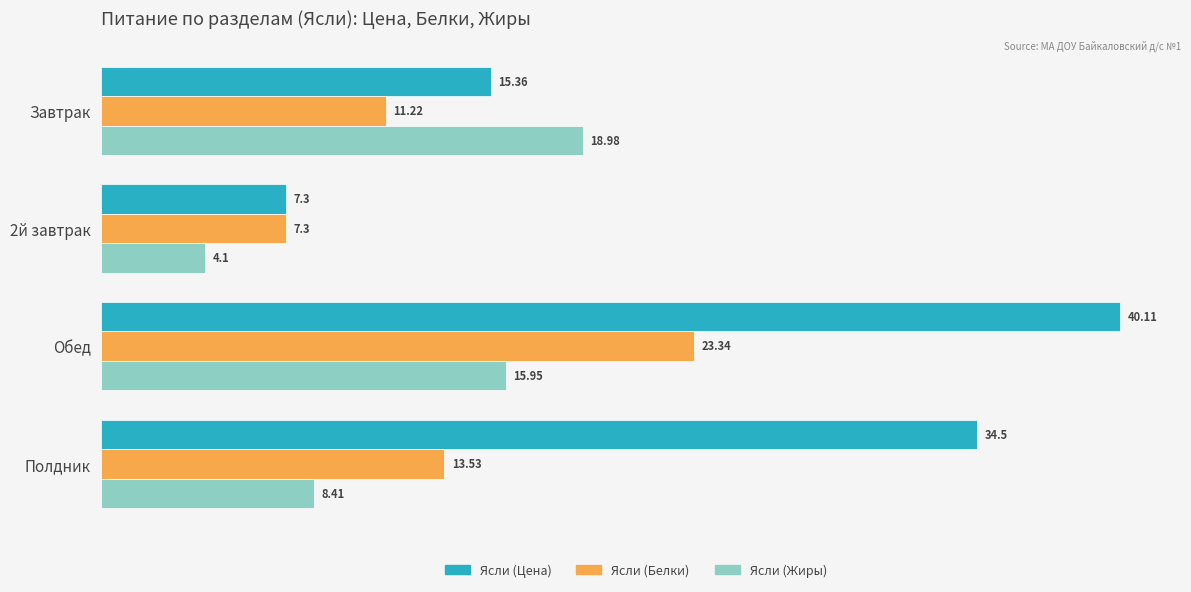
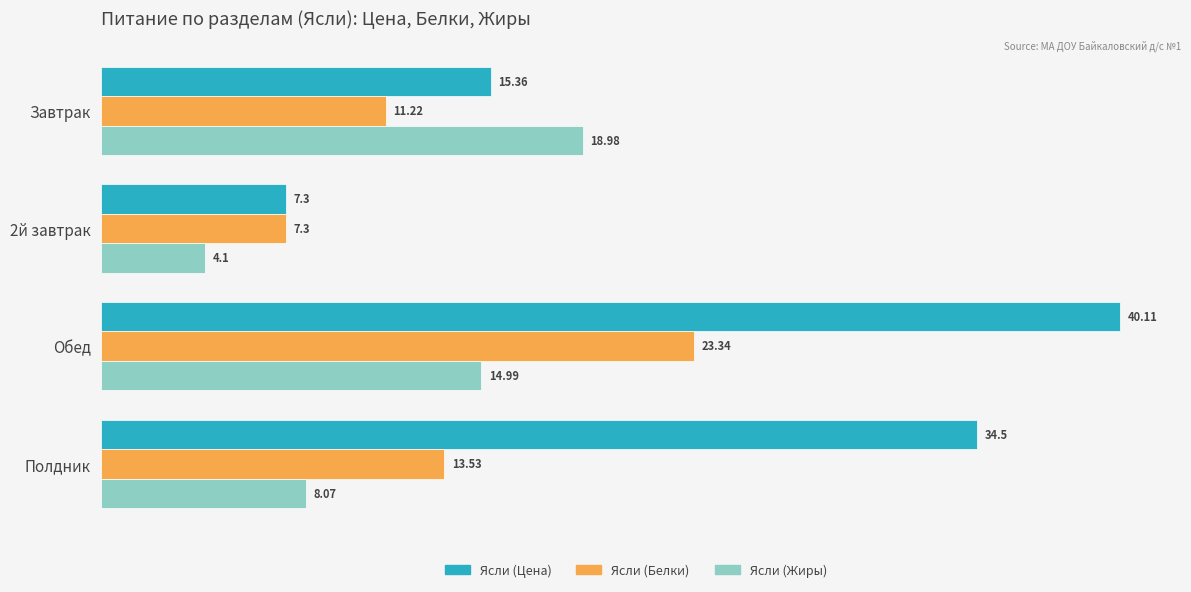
  {
    "Ясли (Цена)": {
      "Завтрак": 15.36,
      "2й завтрак": 7.3,
      "Обед": 40.11,
      "Полдник": 34.5
    },
    "Ясли (Белки)": {
      "Завтрак": 11.22,
      "2й завтрак": 7.3,
      "Обед": 23.34,
      "Полдник": 13.53
    },
    "Ясли (Жиры)": {
      "Завтрак": 18.98,
      "2й завтрак": 4.1,
-     "Обед": 15.95,
-     "Полдник": 8.41
+     "Обед": 14.99,
+     "Полдник": 8.07
    }
  }
